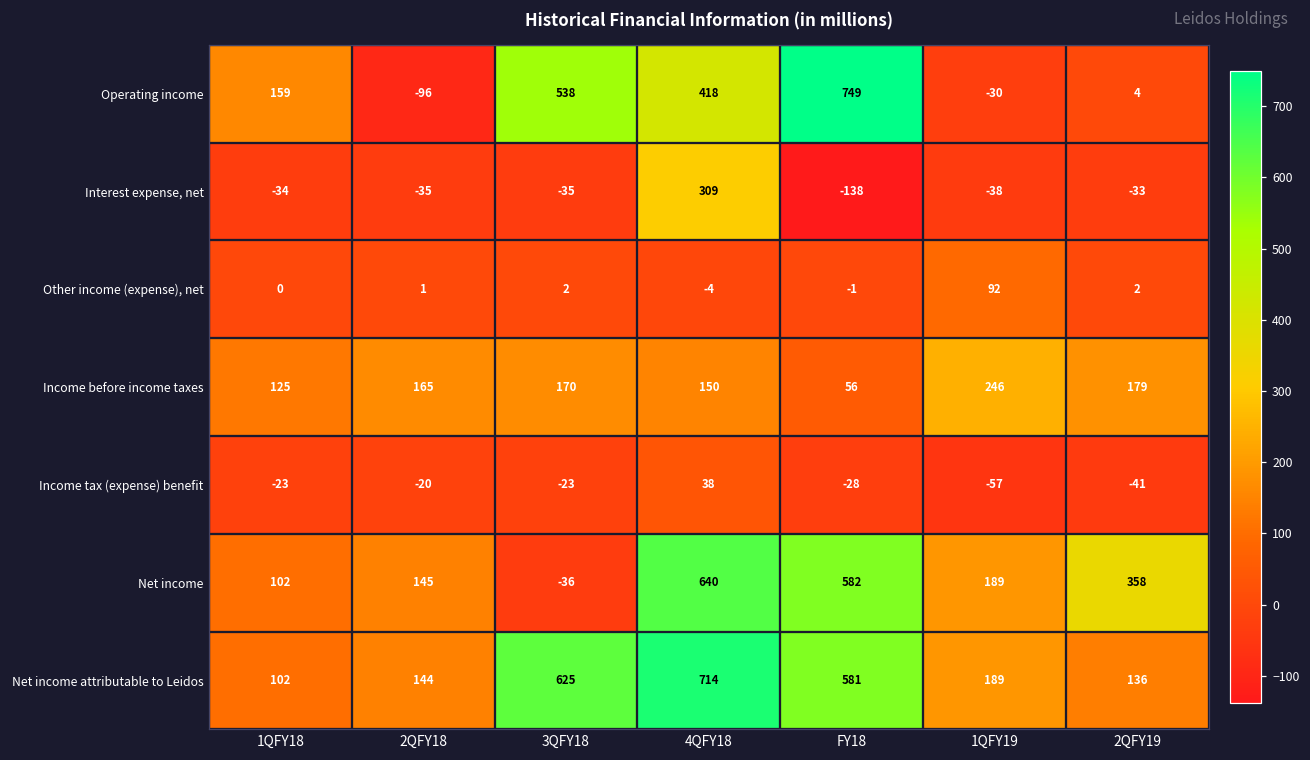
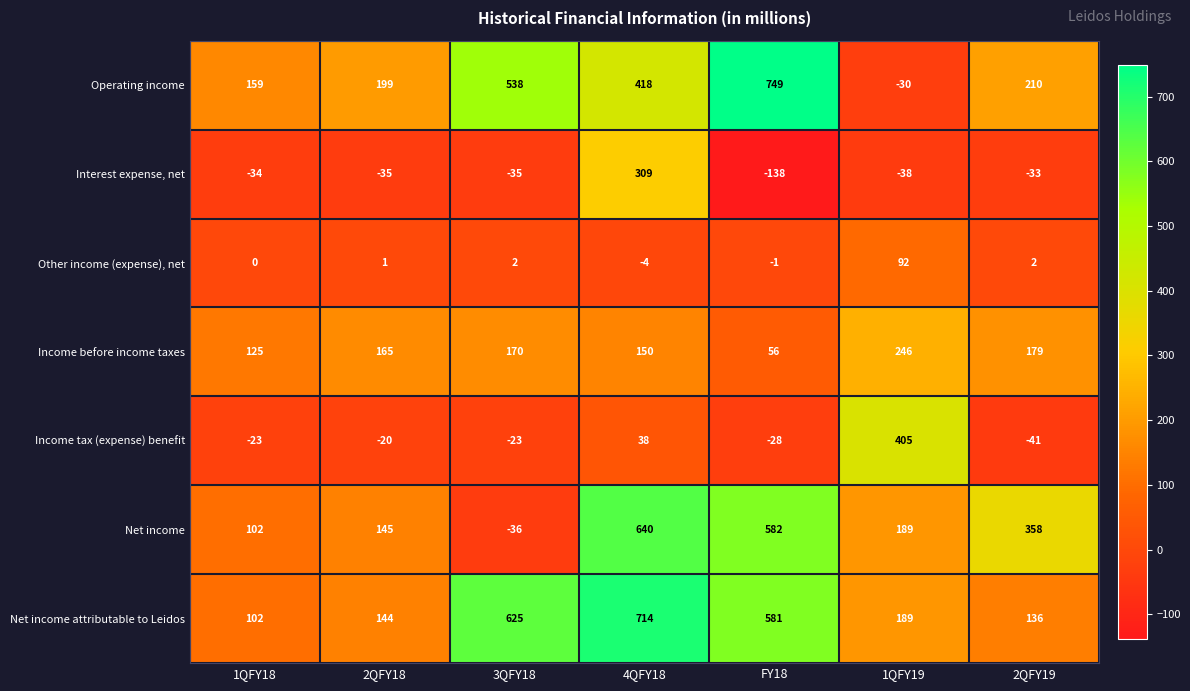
  {
    "Operating income": {
      "1QFY18": 159,
-     "2QFY18": -96,
+     "2QFY18": 199,
      "3QFY18": 538,
      "4QFY18": 418,
      "FY18": 749,
      "1QFY19": -30,
-     "2QFY19": 4
+     "2QFY19": 210
    },
    "Interest expense, net": {
      "1QFY18": -34,
      "2QFY18": -35,
      "3QFY18": -35,
      "4QFY18": 309,
      "FY18": -138,
      "1QFY19": -38,
      "2QFY19": -33
    },
    "Other income (expense), net": {
      "1QFY18": 0,
      "2QFY18": 1,
      "3QFY18": 2,
      "4QFY18": -4,
      "FY18": -1,
      "1QFY19": 92,
      "2QFY19": 2
    },
    "Income before income taxes": {
      "1QFY18": 125,
      "2QFY18": 165,
      "3QFY18": 170,
      "4QFY18": 150,
      "FY18": 56,
      "1QFY19": 246,
      "2QFY19": 179
    },
    "Income tax (expense) benefit": {
      "1QFY18": -23,
      "2QFY18": -20,
      "3QFY18": -23,
      "4QFY18": 38,
      "FY18": -28,
-     "1QFY19": -57,
+     "1QFY19": 405,
      "2QFY19": -41
    },
    "Net income": {
      "1QFY18": 102,
      "2QFY18": 145,
      "3QFY18": -36,
      "4QFY18": 640,
      "FY18": 582,
      "1QFY19": 189,
      "2QFY19": 358
    },
    "Net income attributable to Leidos": {
      "1QFY18": 102,
      "2QFY18": 144,
      "3QFY18": 625,
      "4QFY18": 714,
      "FY18": 581,
      "1QFY19": 189,
      "2QFY19": 136
    }
  }
